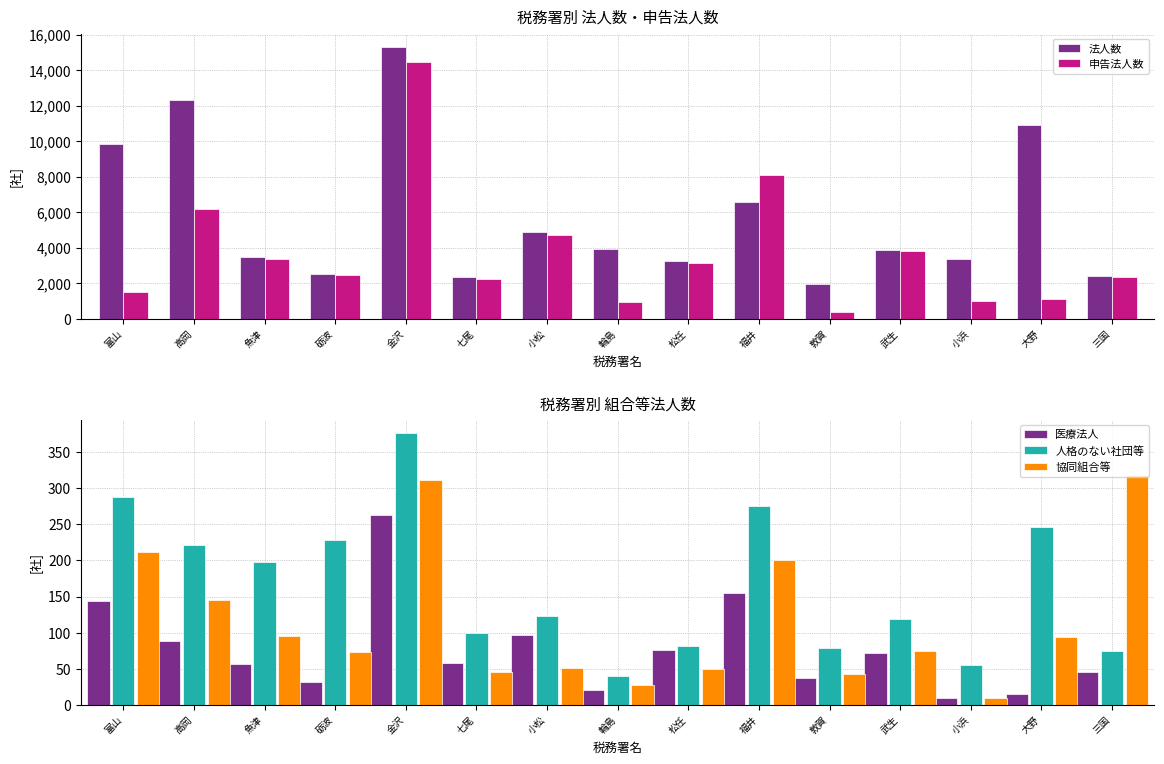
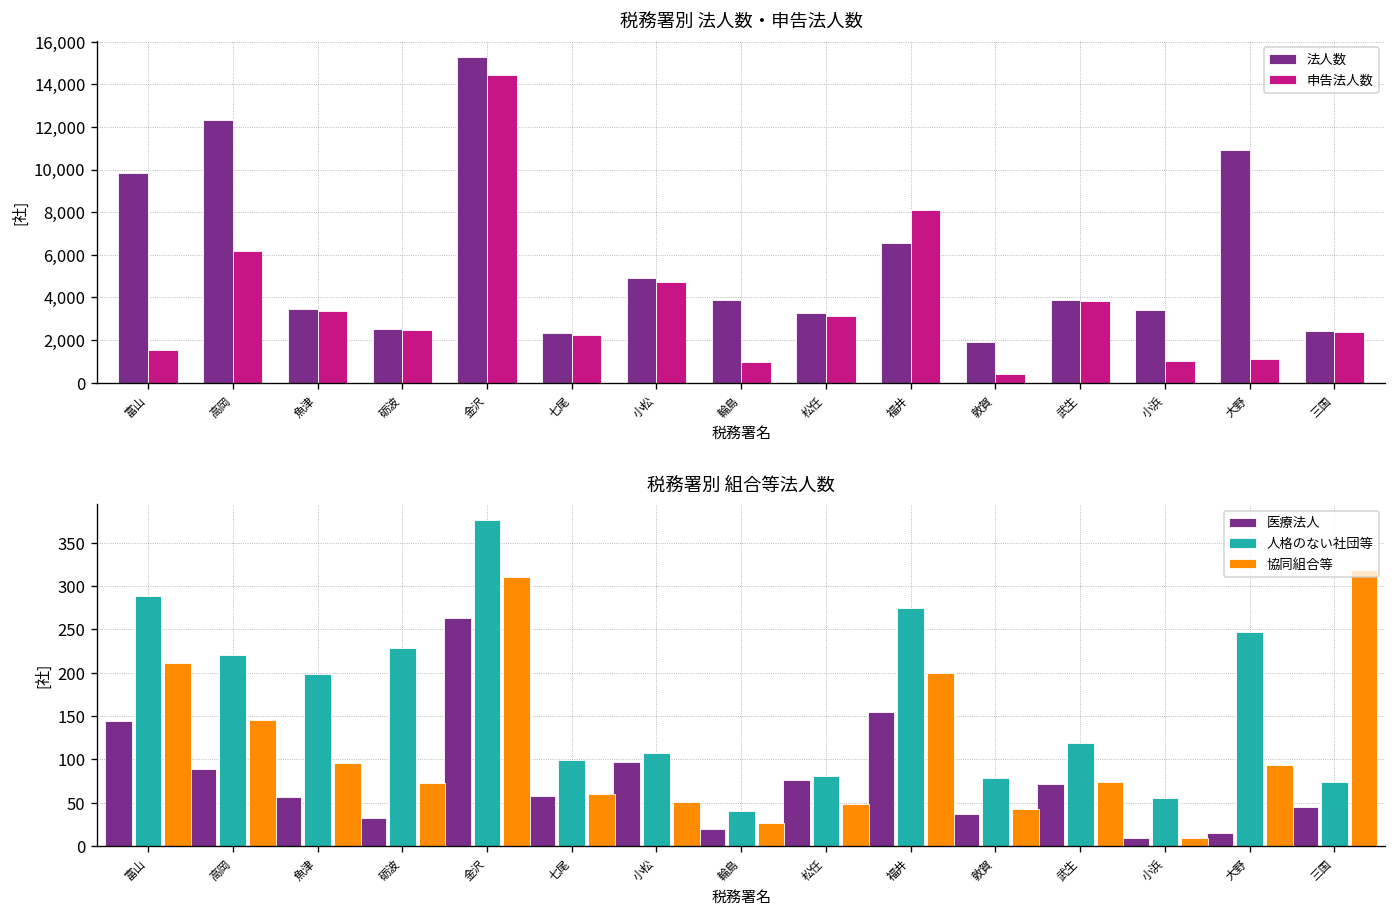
  {
    "税務署別 法人数・申告法人数": {
      "法人数": {
        "富山": "9,800",
        "高岡": "12,300",
        "魚津": "3,500",
        "砺波": "2,500",
        "金沢": "15,300",
        "七尾": "2,400",
        "小松": "4,900",
        "輪島": "3,900",
        "松任": "3,300",
        "福井": "6,600",
        "敦賀": "1,900",
        "武生": "3,900",
        "小浜": "3,400",
        "大野": "10,900",
        "三国": "2,400"
      },
      "申告法人数": {
        "富山": "1,500",
        "高岡": "6,200",
        "魚津": "3,400",
        "砺波": "2,500",
        "金沢": "14,400",
        "七尾": "2,200",
        "小松": "4,700",
        "輪島": "1,000",
        "松任": "3,100",
        "福井": "8,100",
        "敦賀": "400",
        "武生": "3,800",
        "小浜": "1,000",
        "大野": "1,100",
        "三国": "2,400"
      }
    },
    "税務署別 組合等法人数": {
      "医療法人": {
        "富山": "140",
        "高岡": "90",
        "魚津": "60",
        "砺波": "30",
        "金沢": "260",
        "七尾": "60",
        "小松": "100",
        "輪島": "20",
        "松任": "80",
        "福井": "160",
        "敦賀": "40",
        "武生": "70",
        "小浜": "10",
        "大野": "20",
        "三国": "50"
      },
      "人格のない社団等": {
        "富山": "290",
        "高岡": "220",
        "魚津": "200",
        "砺波": "230",
        "金沢": "380",
        "七尾": "100",
-       "小松": "120",
+       "小松": "110",
        "輪島": "40",
        "松任": "80",
        "福井": "280",
        "敦賀": "80",
        "武生": "120",
        "小浜": "60",
        "大野": "250",
        "三国": "70"
      },
      "協同組合等": {
        "富山": "210",
        "高岡": "150",
        "魚津": "100",
        "砺波": "70",
        "金沢": "310",
-       "七尾": "50",
+       "七尾": "60",
        "小松": "50",
        "輪島": "30",
        "松任": "50",
        "福井": "200",
        "敦賀": "40",
        "武生": "70",
        "小浜": "10",
        "大野": "90"
      }
    }
  }
